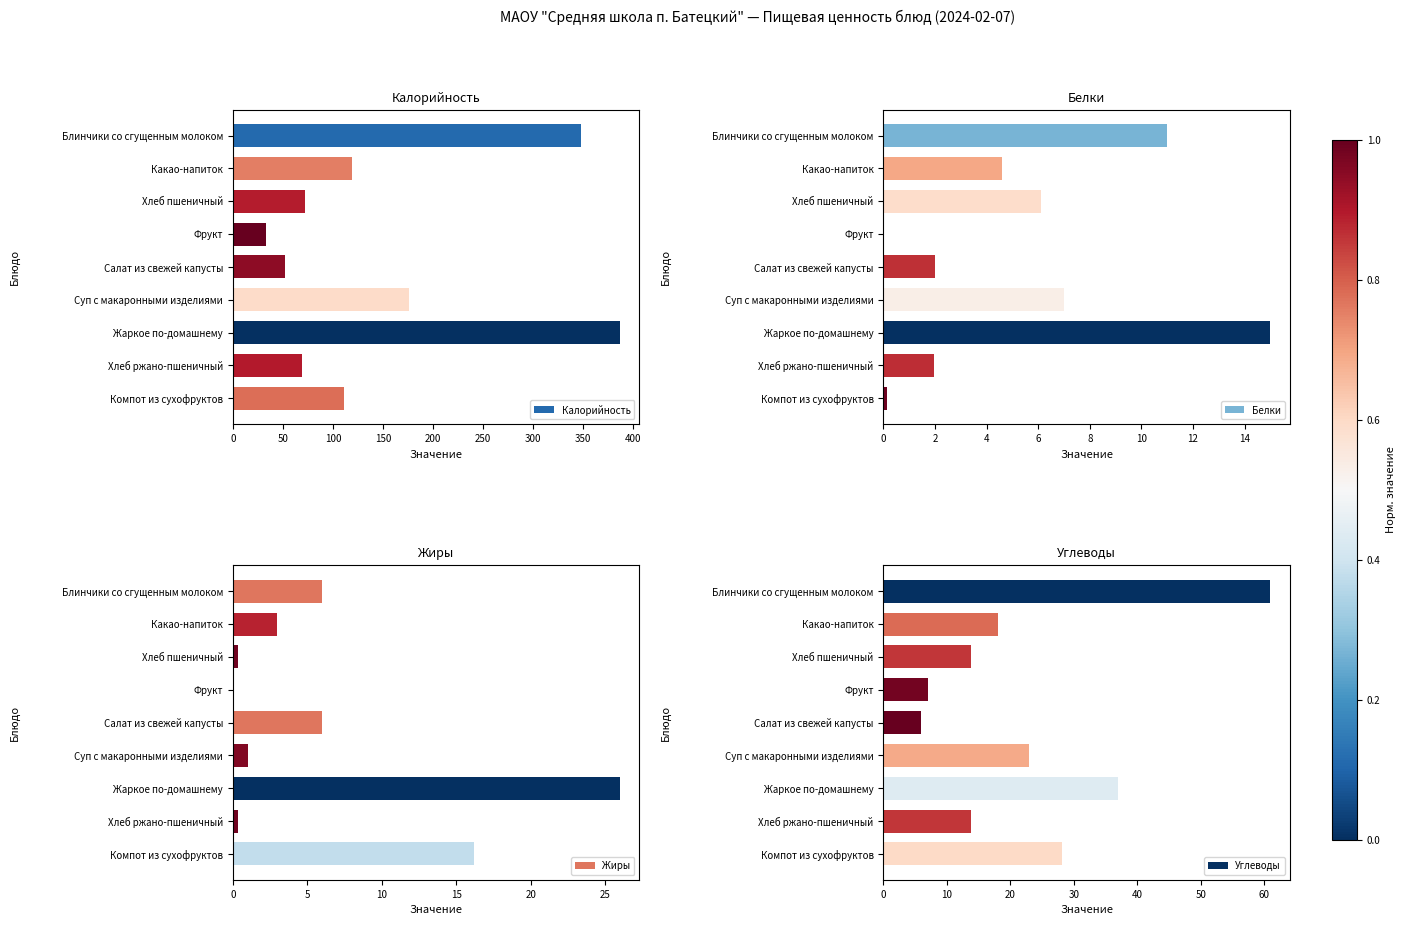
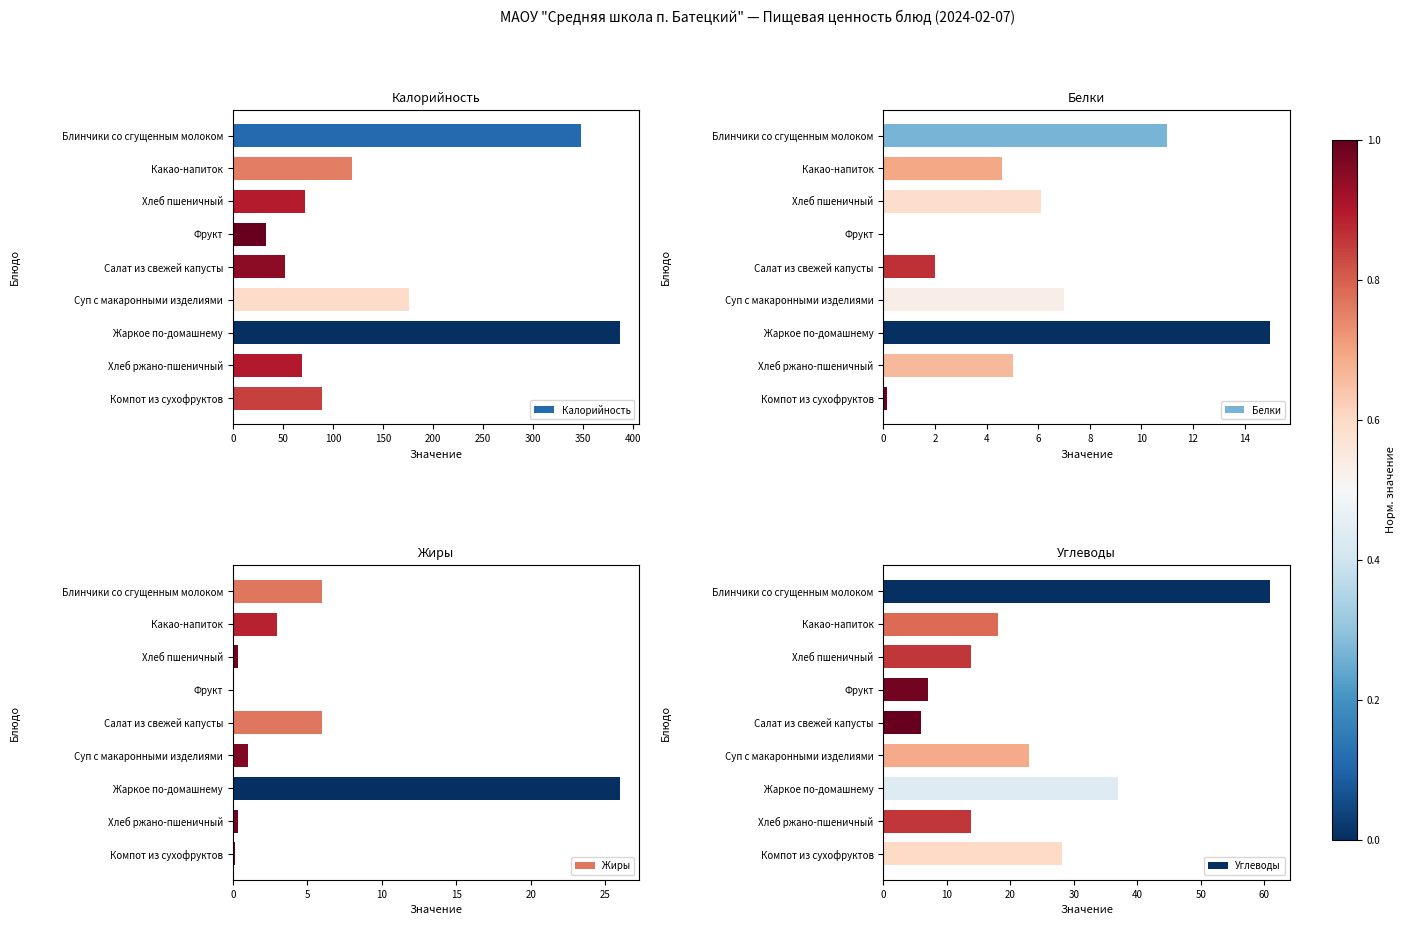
  {
    "Калорийность": {
      "Блинчики со сгущенным молоком": 348,
      "Какао-напиток": 119,
      "Хлеб пшеничный": 72,
      "Фрукт": 33,
      "Салат из свежей капусты": 52,
      "Суп с макаронными изделиями": 176,
      "Жаркое по-домашнему": 387,
      "Хлеб ржано-пшеничный": 69,
-     "Компот из сухофруктов": 111
+     "Компот из сухофруктов": 89
    },
    "Белки": {
      "Блинчики со сгущенным молоком": 11.0,
      "Какао-напиток": 4.6,
      "Хлеб пшеничный": 6.1,
      "Фрукт": 0.0,
      "Салат из свежей капусты": 2.0,
      "Суп с макаронными изделиями": 7.0,
      "Жаркое по-домашнему": 15.0,
-     "Хлеб ржано-пшеничный": 2.0,
+     "Хлеб ржано-пшеничный": 5.0,
      "Компот из сухофруктов": 0.2
    },
    "Жиры": {
      "Блинчики со сгущенным молоком": 6.0,
      "Какао-напиток": 3.0,
      "Хлеб пшеничный": 0.3,
      "Фрукт": 0.0,
      "Салат из свежей капусты": 6.0,
      "Суп с макаронными изделиями": 1.0,
      "Жаркое по-домашнему": 26.0,
      "Хлеб ржано-пшеничный": 0.3,
-     "Компот из сухофруктов": 16.2
+     "Компот из сухофруктов": 0.1
    },
    "Углеводы": {
      "Блинчики со сгущенным молоком": 61,
      "Какао-напиток": 18,
      "Хлеб пшеничный": 14,
      "Фрукт": 7,
      "Салат из свежей капусты": 6,
      "Суп с макаронными изделиями": 23,
      "Жаркое по-домашнему": 37,
      "Хлеб ржано-пшеничный": 14,
      "Компот из сухофруктов": 28
    }
  }
